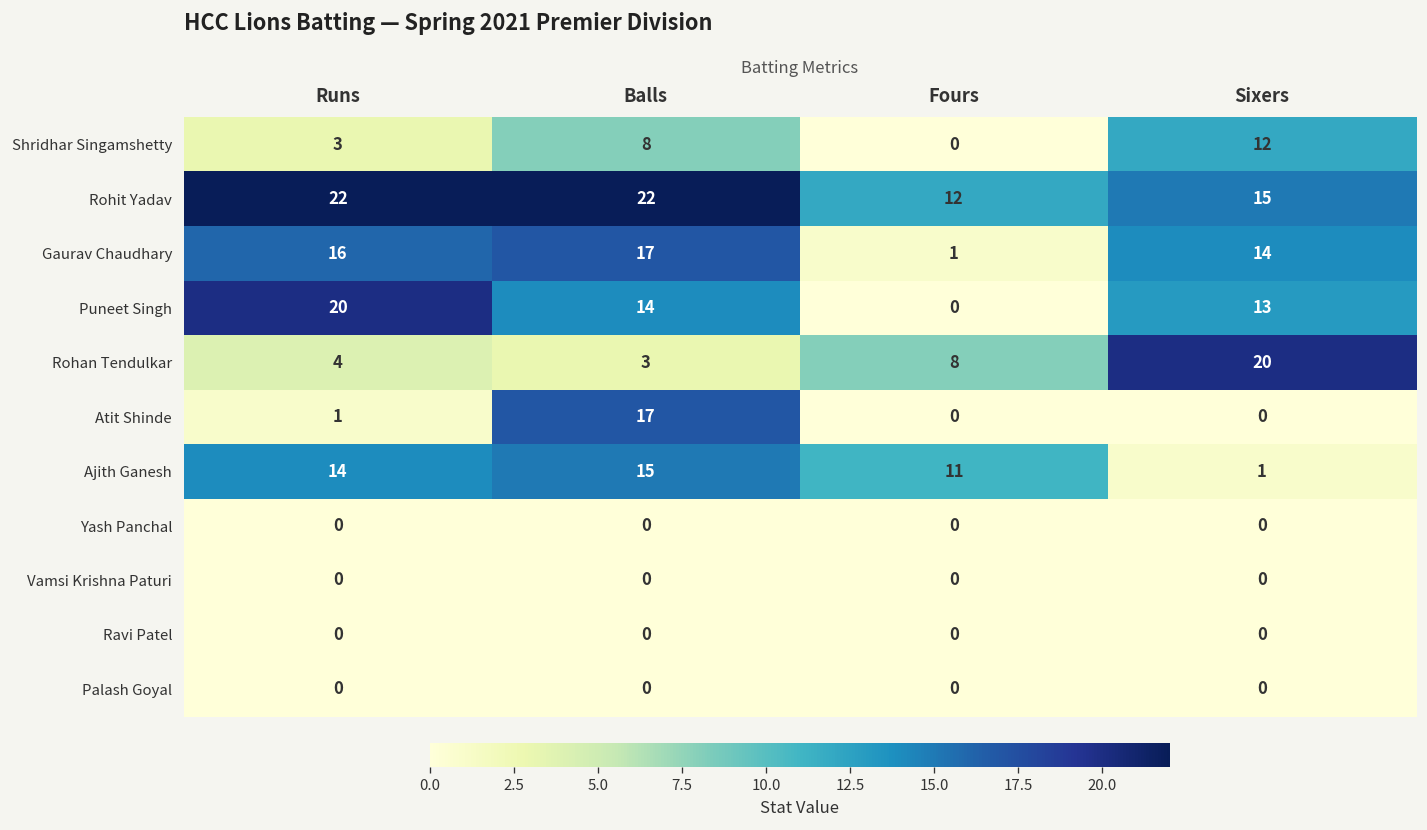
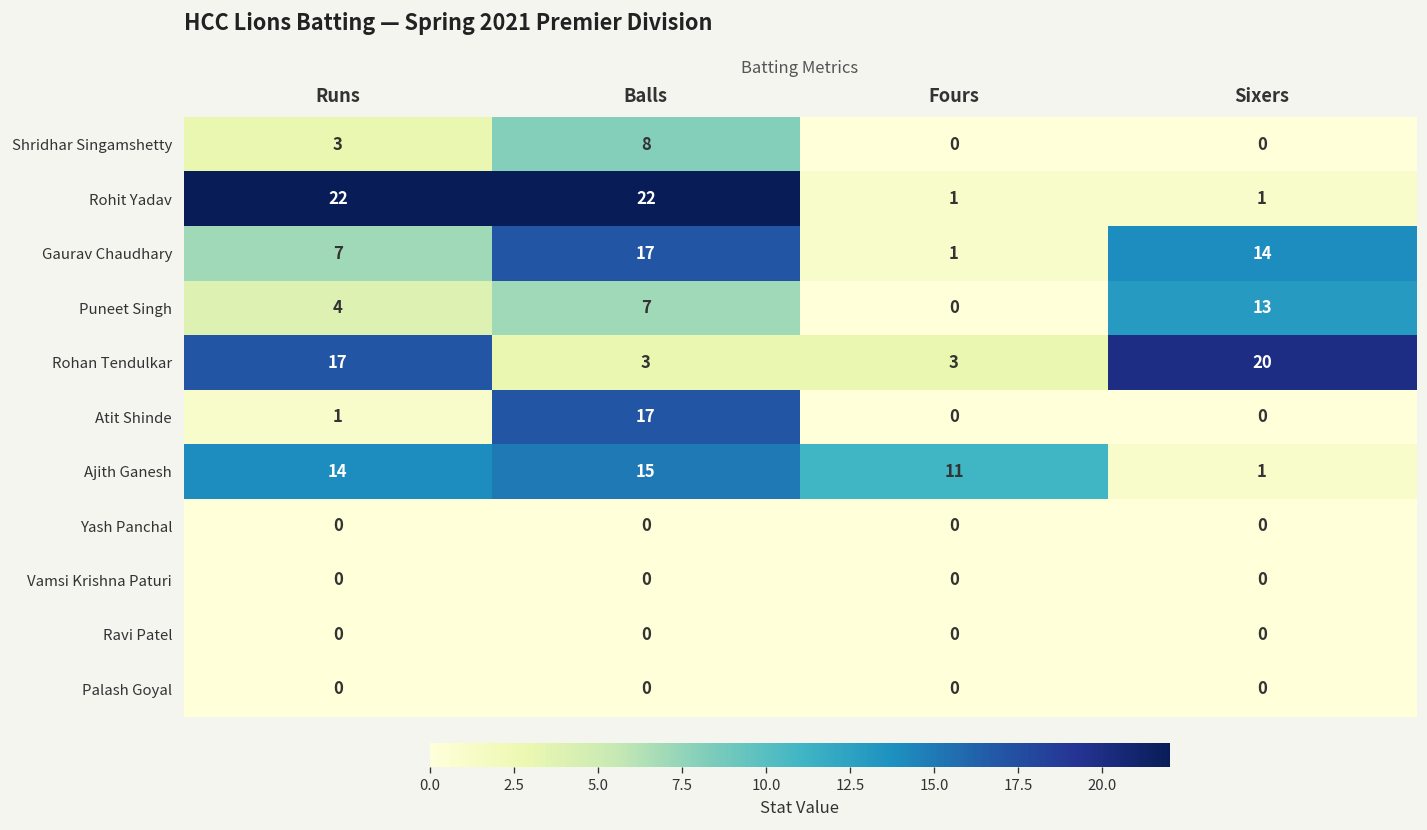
  {
    "Shridhar Singamshetty": {
      "Runs": 3,
      "Balls": 8,
      "Fours": 0,
-     "Sixers": 12
+     "Sixers": 0
    },
    "Rohit Yadav": {
      "Runs": 22,
      "Balls": 22,
-     "Fours": 12,
-     "Sixers": 15
+     "Fours": 1,
+     "Sixers": 1
    },
    "Gaurav Chaudhary": {
-     "Runs": 16,
+     "Runs": 7,
      "Balls": 17,
      "Fours": 1,
      "Sixers": 14
    },
    "Puneet Singh": {
-     "Runs": 20,
-     "Balls": 14,
+     "Runs": 4,
+     "Balls": 7,
      "Fours": 0,
      "Sixers": 13
    },
    "Rohan Tendulkar": {
-     "Runs": 4,
+     "Runs": 17,
      "Balls": 3,
-     "Fours": 8,
+     "Fours": 3,
      "Sixers": 20
    },
    "Atit Shinde": {
      "Runs": 1,
      "Balls": 17,
      "Fours": 0,
      "Sixers": 0
    },
    "Ajith Ganesh": {
      "Runs": 14,
      "Balls": 15,
      "Fours": 11,
      "Sixers": 1
    },
    "Yash Panchal": {
      "Runs": 0,
      "Balls": 0,
      "Fours": 0,
      "Sixers": 0
    },
    "Vamsi Krishna Paturi": {
      "Runs": 0,
      "Balls": 0,
      "Fours": 0,
      "Sixers": 0
    },
    "Ravi Patel": {
      "Runs": 0,
      "Balls": 0,
      "Fours": 0,
      "Sixers": 0
    },
    "Palash Goyal": {
      "Runs": 0,
      "Balls": 0,
      "Fours": 0,
      "Sixers": 0
    }
  }
